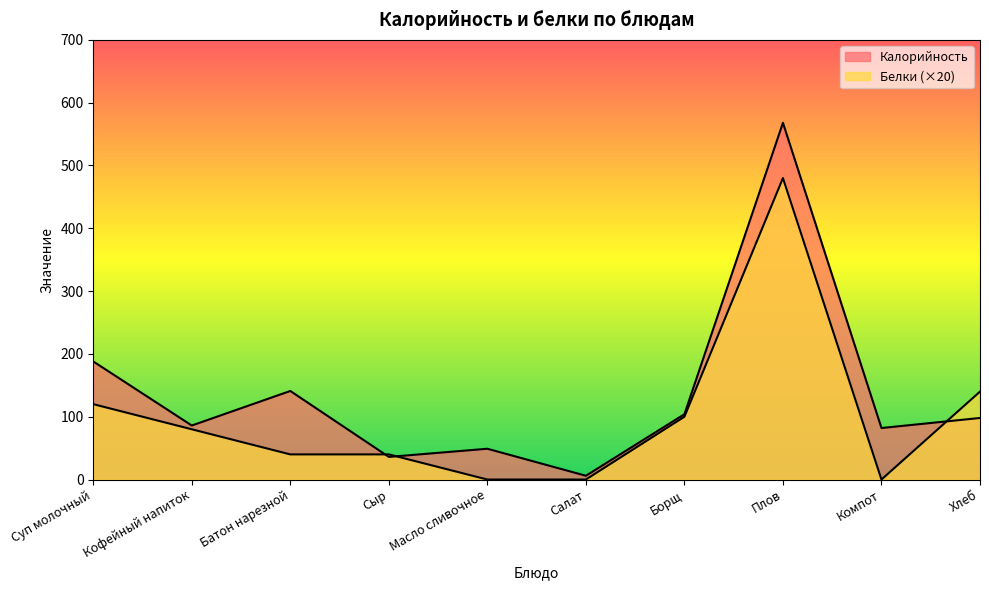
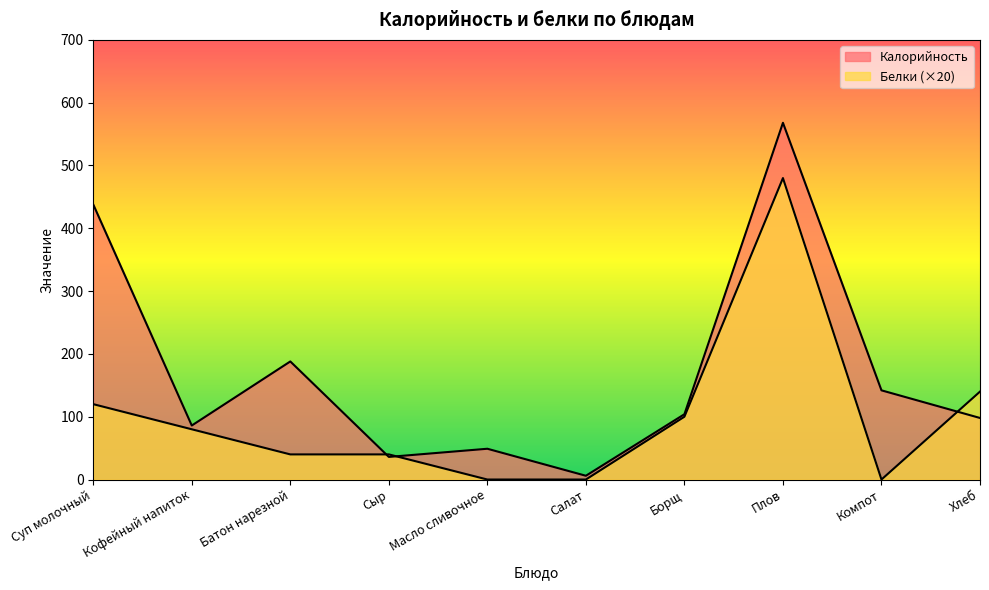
  {
    "Калорийность": {
-     "Суп молочный": 190,
+     "Суп молочный": 440,
      "Кофейный напиток": 90,
-     "Батон нарезной": 140,
+     "Батон нарезной": 190,
      "Масло сливочное": 50,
      "Салат": 10,
      "Плов": 570,
-     "Компот": 80,
+     "Компот": 140,
      "Хлеб": 100
    },
    "Белки (×20)": {
      "Суп молочный": 120,
      "Кофейный напиток": 80,
      "Батон нарезной": 40,
      "Масло сливочное": 0,
      "Салат": 0,
      "Плов": 480,
      "Компот": 0,
      "Хлеб": 140
    }
  }
